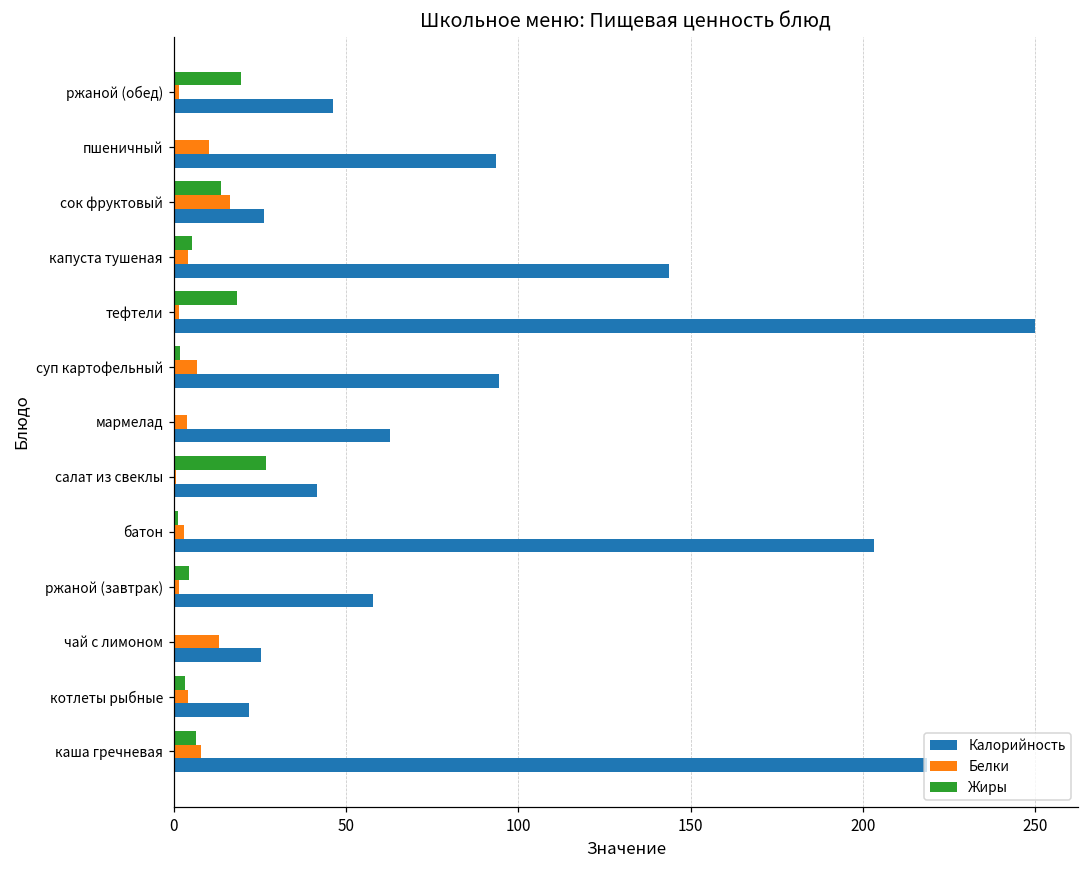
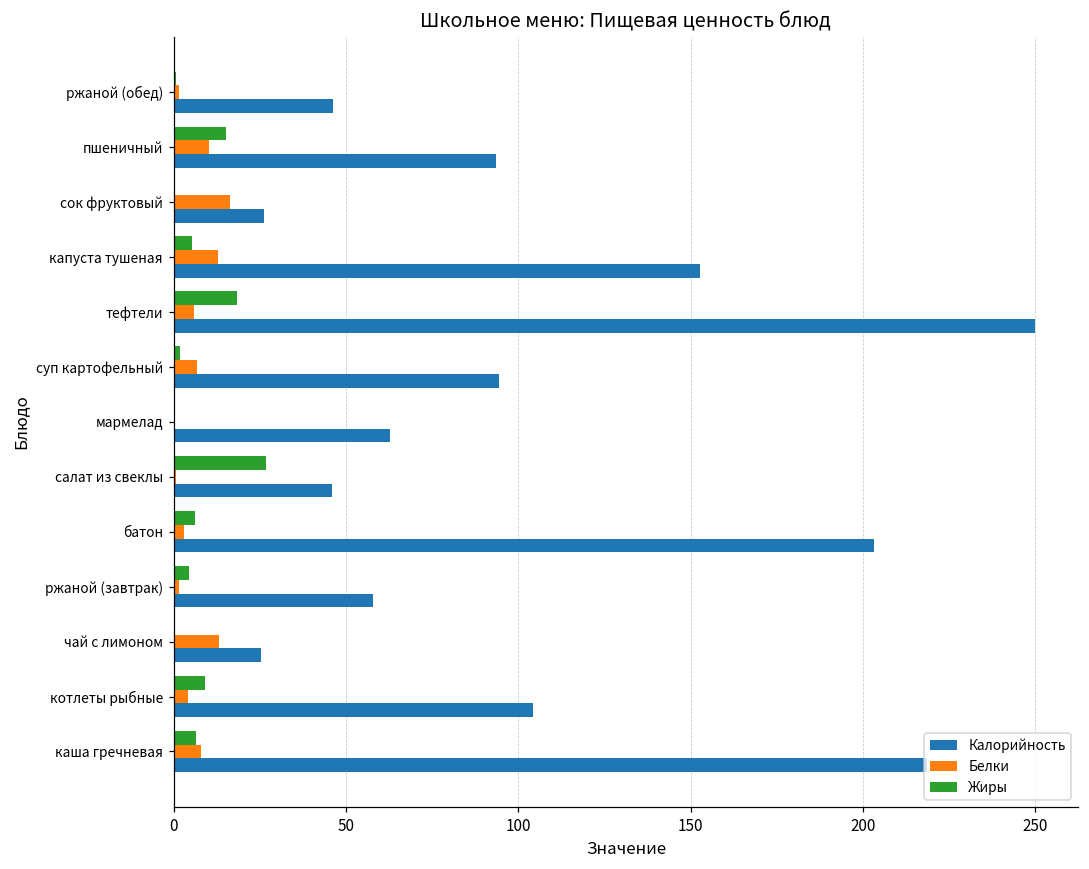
  {
    "Калорийность": {
      "ржаной (обед)": 46,
      "пшеничный": 94,
      "сок фруктовый": 26,
-     "капуста тушеная": 144,
+     "капуста тушеная": 153,
      "тефтели": 250,
      "суп картофельный": 94,
      "мармелад": 63,
-     "салат из свеклы": 42,
+     "салат из свеклы": 46,
      "батон": 203,
      "ржаной (завтрак)": 58,
      "чай с лимоном": 25,
-     "котлеты рыбные": 22
+     "котлеты рыбные": 104
    },
    "Белки": {
      "ржаной (обед)": 2,
      "пшеничный": 10,
      "сок фруктовый": 16,
-     "капуста тушеная": 4,
-     "тефтели": 2,
+     "капуста тушеная": 13,
+     "тефтели": 6,
      "суп картофельный": 7,
-     "мармелад": 4,
+     "мармелад": 0,
      "салат из свеклы": 1,
      "батон": 3,
      "ржаной (завтрак)": 2,
      "чай с лимоном": 13,
      "котлеты рыбные": 4,
      "каша гречневая": 8
    },
    "Жиры": {
-     "ржаной (обед)": 19,
-     "пшеничный": 0,
-     "сок фруктовый": 14,
+     "ржаной (обед)": 1,
+     "пшеничный": 15,
+     "сок фруктовый": 0,
      "капуста тушеная": 5,
      "тефтели": 18,
      "суп картофельный": 2,
      "мармелад": 0,
      "салат из свеклы": 27,
-     "батон": 1,
+     "батон": 6,
      "ржаной (завтрак)": 5,
      "чай с лимоном": 0,
-     "котлеты рыбные": 3,
+     "котлеты рыбные": 9,
      "каша гречневая": 7
    }
  }
